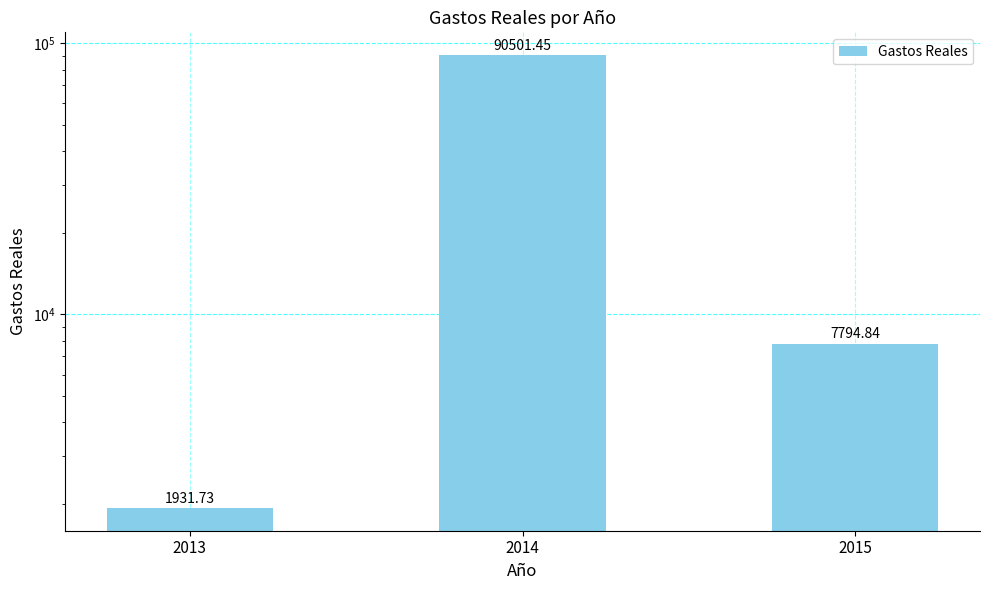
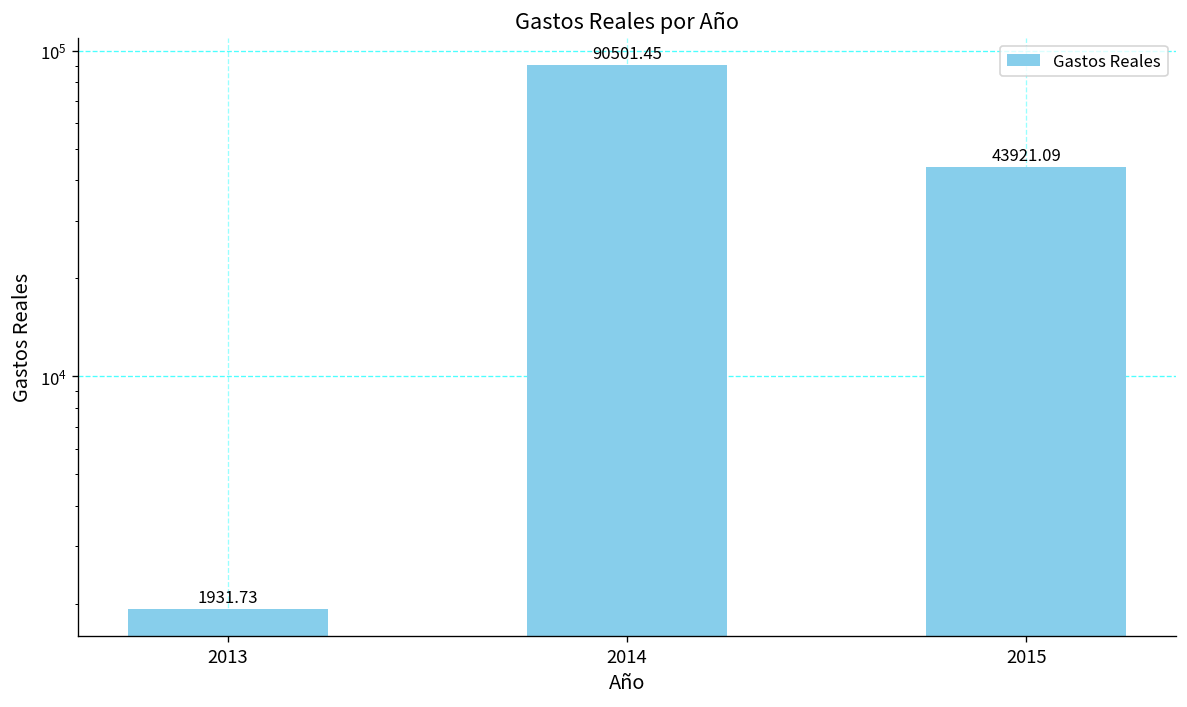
  {
    "2013": 1931.73,
    "2014": 90501.45,
-   "2015": 7794.84
+   "2015": 43921.09
  }
